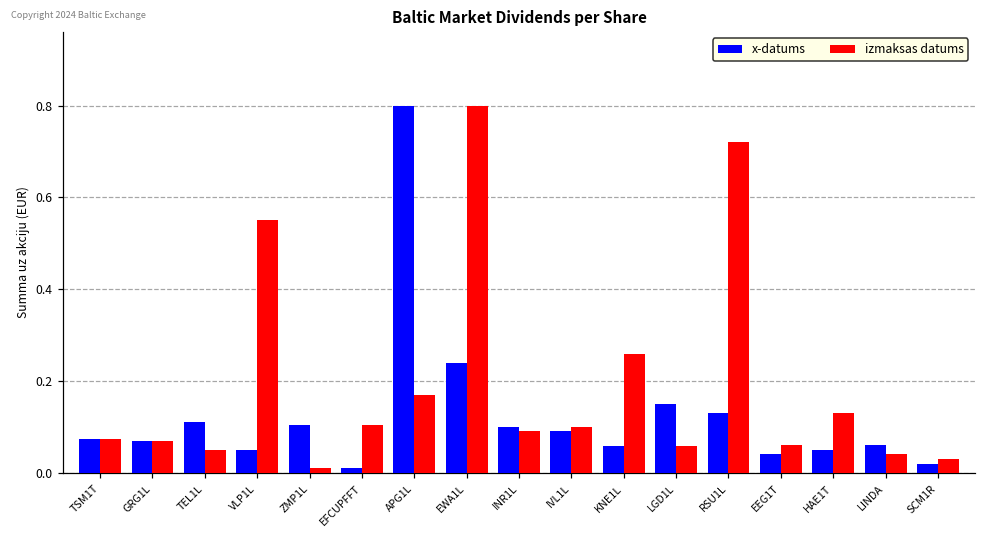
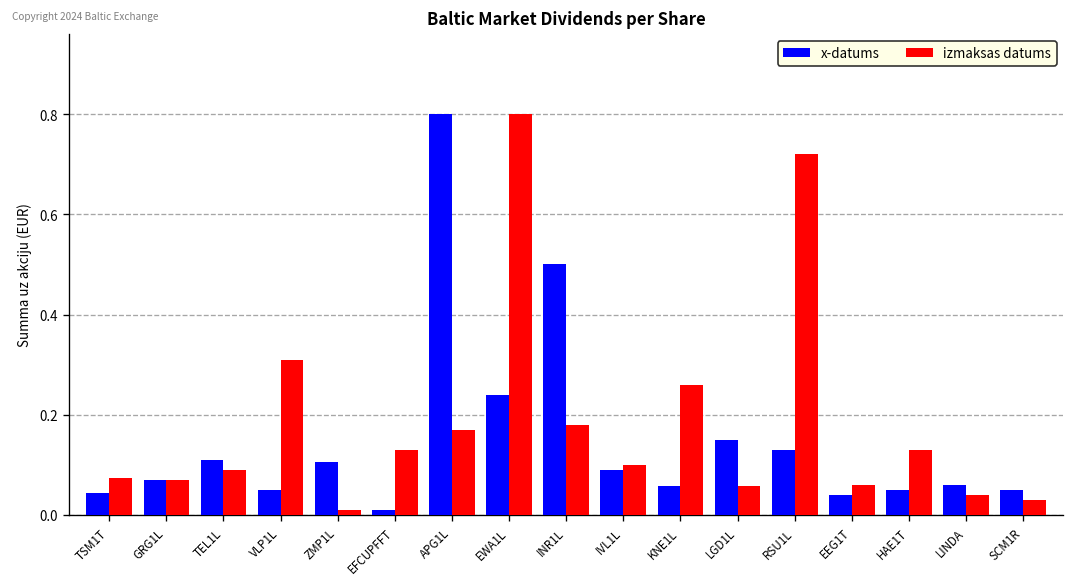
  {
    "x-datums": {
-     "TSM1T": 0.07,
+     "TSM1T": 0.04,
      "GRG1L": 0.07,
      "TEL1L": 0.11,
      "VLP1L": 0.05,
      "ZMP1L": 0.10,
      "EFCUPFFT": 0.01,
      "APG1L": 0.80,
      "EWA1L": 0.24,
-     "INR1L": 0.1,
+     "INR1L": 0.5,
      "IVL1L": 0.09,
      "KNE1L": 0.06,
      "LGD1L": 0.15,
      "RSU1L": 0.13,
      "EEG1T": 0.04,
      "HAE1T": 0.05,
      "LINDA": 0.06,
-     "SCM1R": 0.02
+     "SCM1R": 0.05
    },
    "izmaksas datums": {
      "TSM1T": 0.07,
      "GRG1L": 0.07,
-     "TEL1L": 0.05,
-     "VLP1L": 0.55,
+     "TEL1L": 0.09,
+     "VLP1L": 0.31,
      "ZMP1L": 0.01,
-     "EFCUPFFT": 0.10,
+     "EFCUPFFT": 0.13,
      "APG1L": 0.17,
      "EWA1L": 0.80,
-     "INR1L": 0.09,
+     "INR1L": 0.18,
      "IVL1L": 0.10,
      "KNE1L": 0.26,
      "LGD1L": 0.06,
      "RSU1L": 0.72,
      "EEG1T": 0.06,
      "HAE1T": 0.13,
      "LINDA": 0.04,
      "SCM1R": 0.03
    }
  }
